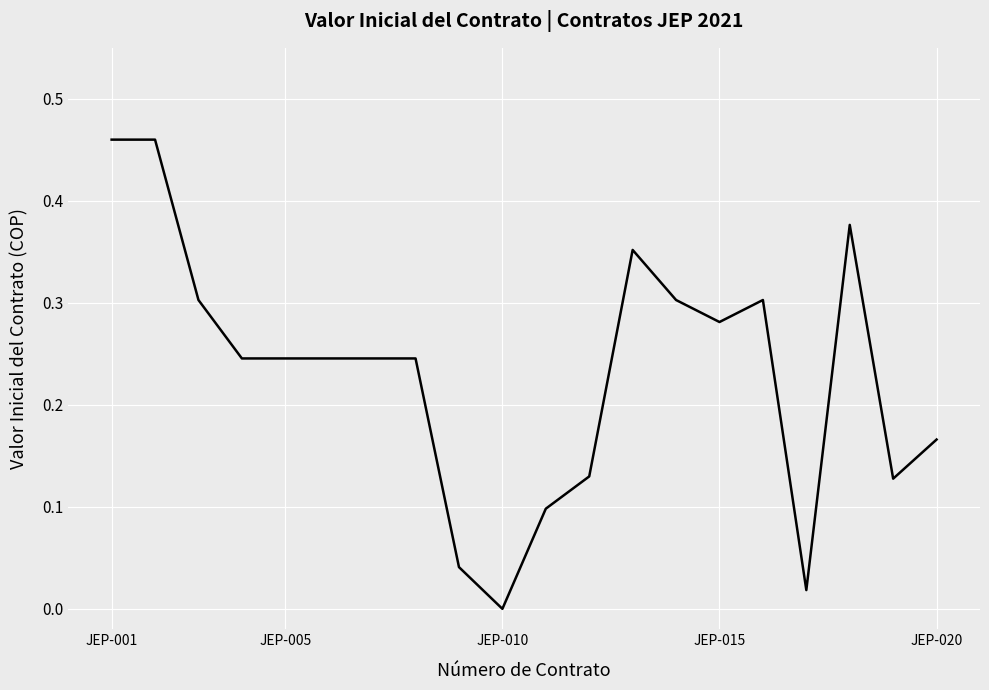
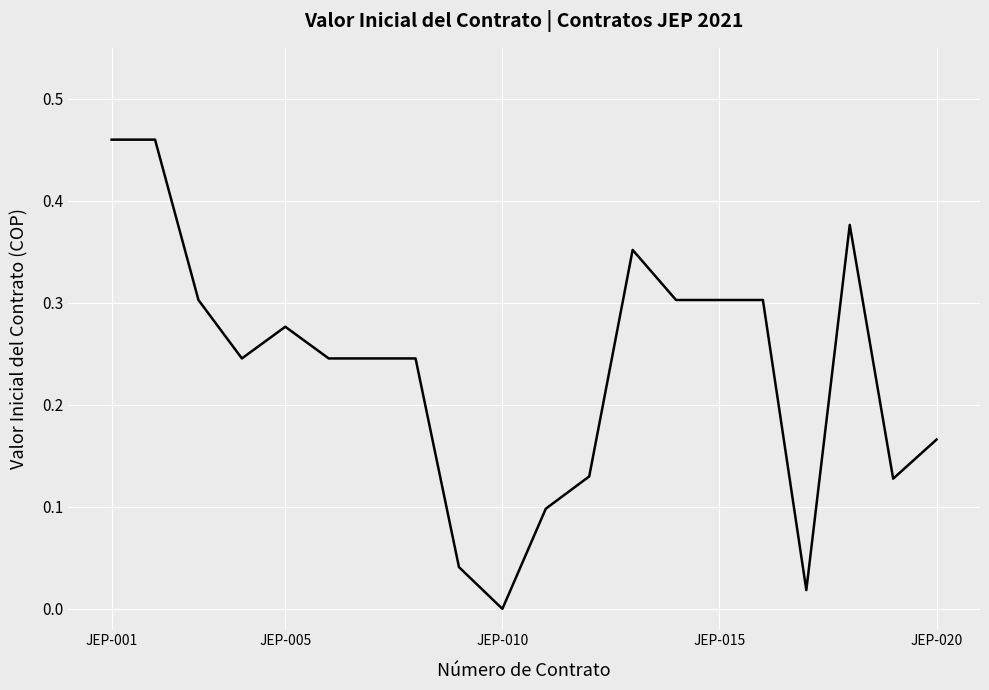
  {
    "JEP-001": 0.460,
-   "JEP-005": 0.245,
+   "JEP-005": 0.277,
    "JEP-010": 0.000,
-   "JEP-015": 0.281,
+   "JEP-015": 0.303,
    "JEP-020": 0.166
  }
